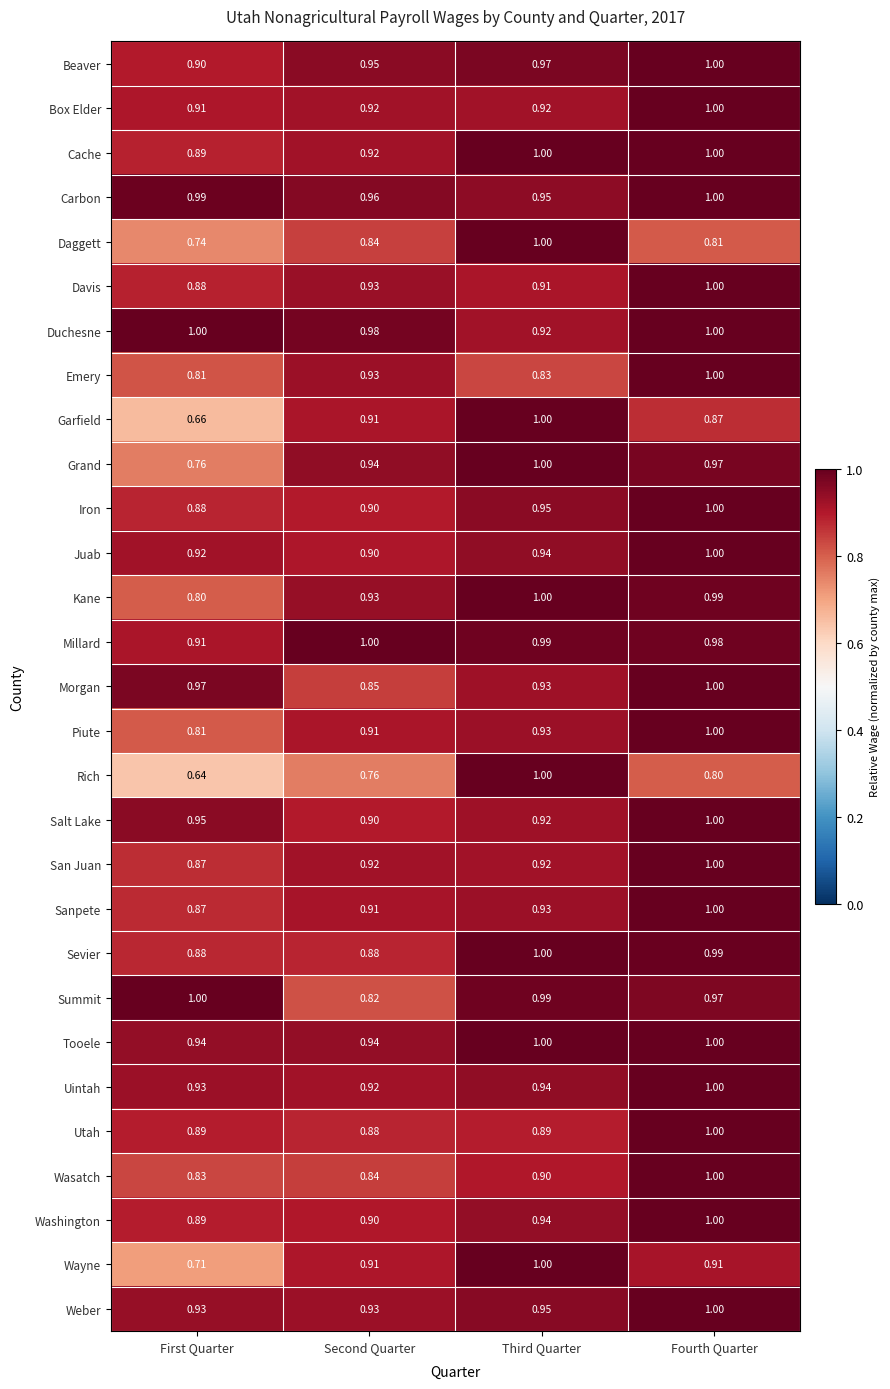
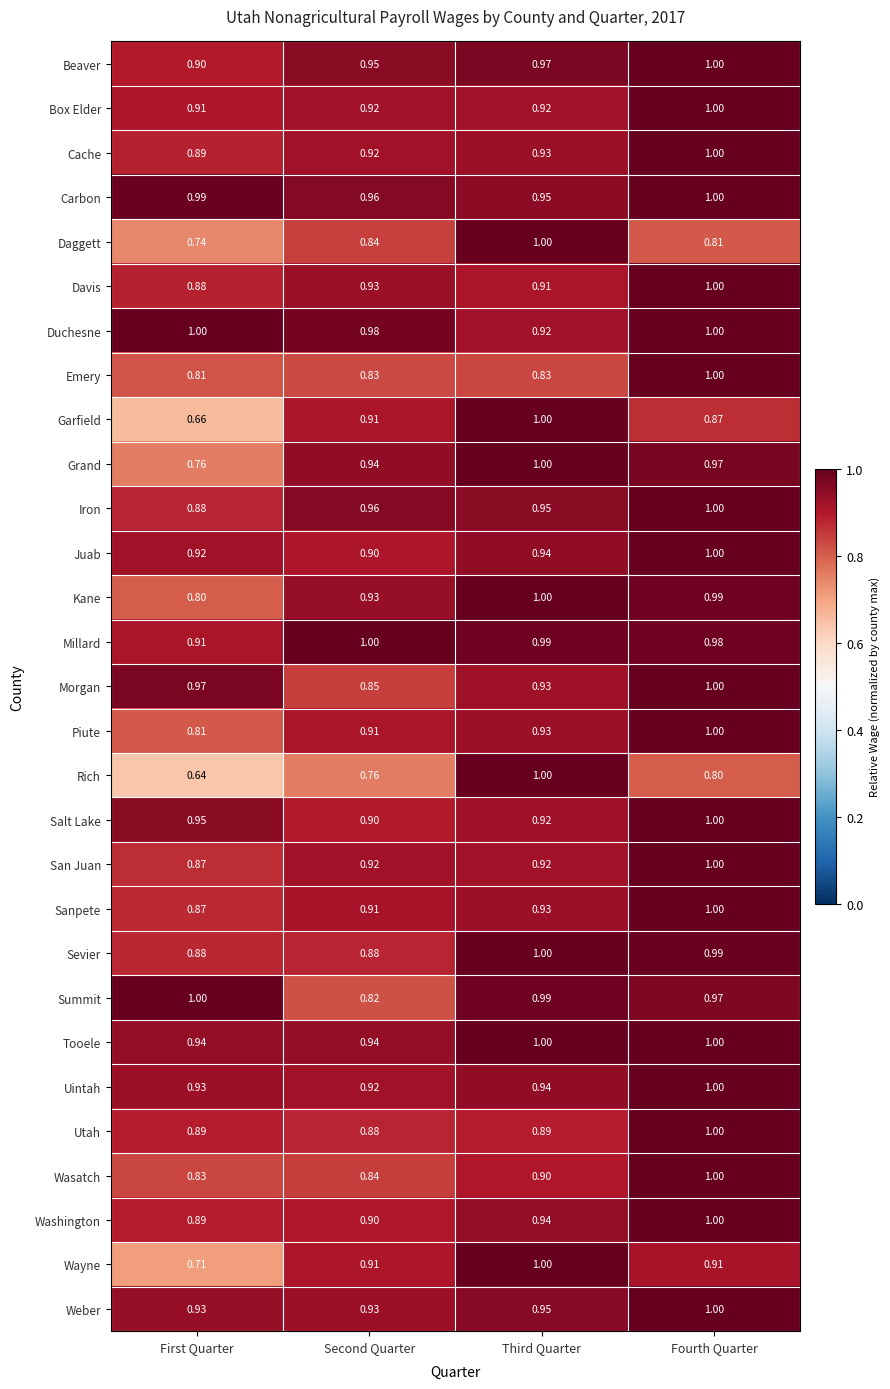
  {
    "Beaver": {
      "First Quarter": 0.90,
      "Second Quarter": 0.95,
      "Third Quarter": 0.97,
      "Fourth Quarter": 1.00
    },
    "Box Elder": {
      "First Quarter": 0.91,
      "Second Quarter": 0.92,
      "Third Quarter": 0.92,
      "Fourth Quarter": 1.00
    },
    "Cache": {
      "First Quarter": 0.89,
      "Second Quarter": 0.92,
-     "Third Quarter": 1.00,
+     "Third Quarter": 0.93,
      "Fourth Quarter": 1.00
    },
    "Carbon": {
      "First Quarter": 0.99,
      "Second Quarter": 0.96,
      "Third Quarter": 0.95,
      "Fourth Quarter": 1.00
    },
    "Daggett": {
      "First Quarter": 0.74,
      "Second Quarter": 0.84,
      "Third Quarter": 1.00,
      "Fourth Quarter": 0.81
    },
    "Davis": {
      "First Quarter": 0.88,
      "Second Quarter": 0.93,
      "Third Quarter": 0.91,
      "Fourth Quarter": 1.00
    },
    "Duchesne": {
      "First Quarter": 1.00,
      "Second Quarter": 0.98,
      "Third Quarter": 0.92,
      "Fourth Quarter": 1.00
    },
    "Emery": {
      "First Quarter": 0.81,
-     "Second Quarter": 0.93,
+     "Second Quarter": 0.83,
      "Third Quarter": 0.83,
      "Fourth Quarter": 1.00
    },
    "Garfield": {
      "First Quarter": 0.66,
      "Second Quarter": 0.91,
      "Third Quarter": 1.00,
      "Fourth Quarter": 0.87
    },
    "Grand": {
      "First Quarter": 0.76,
      "Second Quarter": 0.94,
      "Third Quarter": 1.00,
      "Fourth Quarter": 0.97
    },
    "Iron": {
      "First Quarter": 0.88,
-     "Second Quarter": 0.90,
+     "Second Quarter": 0.96,
      "Third Quarter": 0.95,
      "Fourth Quarter": 1.00
    },
    "Juab": {
      "First Quarter": 0.92,
      "Second Quarter": 0.90,
      "Third Quarter": 0.94,
      "Fourth Quarter": 1.00
    },
    "Kane": {
      "First Quarter": 0.80,
      "Second Quarter": 0.93,
      "Third Quarter": 1.00,
      "Fourth Quarter": 0.99
    },
    "Millard": {
      "First Quarter": 0.91,
      "Second Quarter": 1.00,
      "Third Quarter": 0.99,
      "Fourth Quarter": 0.98
    },
    "Morgan": {
      "First Quarter": 0.97,
      "Second Quarter": 0.85,
      "Third Quarter": 0.93,
      "Fourth Quarter": 1.00
    },
    "Piute": {
      "First Quarter": 0.81,
      "Second Quarter": 0.91,
      "Third Quarter": 0.93,
      "Fourth Quarter": 1.00
    },
    "Rich": {
      "First Quarter": 0.64,
      "Second Quarter": 0.76,
      "Third Quarter": 1.00,
      "Fourth Quarter": 0.80
    },
    "Salt Lake": {
      "First Quarter": 0.95,
      "Second Quarter": 0.90,
      "Third Quarter": 0.92,
      "Fourth Quarter": 1.00
    },
    "San Juan": {
      "First Quarter": 0.87,
      "Second Quarter": 0.92,
      "Third Quarter": 0.92,
      "Fourth Quarter": 1.00
    },
    "Sanpete": {
      "First Quarter": 0.87,
      "Second Quarter": 0.91,
      "Third Quarter": 0.93,
      "Fourth Quarter": 1.00
    },
    "Sevier": {
      "First Quarter": 0.88,
      "Second Quarter": 0.88,
      "Third Quarter": 1.00,
      "Fourth Quarter": 0.99
    },
    "Summit": {
      "First Quarter": 1.00,
      "Second Quarter": 0.82,
      "Third Quarter": 0.99,
      "Fourth Quarter": 0.97
    },
    "Tooele": {
      "First Quarter": 0.94,
      "Second Quarter": 0.94,
      "Third Quarter": 1.00,
      "Fourth Quarter": 1.00
    },
    "Uintah": {
      "First Quarter": 0.93,
      "Second Quarter": 0.92,
      "Third Quarter": 0.94,
      "Fourth Quarter": 1.00
    },
    "Utah": {
      "First Quarter": 0.89,
      "Second Quarter": 0.88,
      "Third Quarter": 0.89,
      "Fourth Quarter": 1.00
    },
    "Wasatch": {
      "First Quarter": 0.83,
      "Second Quarter": 0.84,
      "Third Quarter": 0.90,
      "Fourth Quarter": 1.00
    },
    "Washington": {
      "First Quarter": 0.89,
      "Second Quarter": 0.90,
      "Third Quarter": 0.94,
      "Fourth Quarter": 1.00
    },
    "Wayne": {
      "First Quarter": 0.71,
      "Second Quarter": 0.91,
      "Third Quarter": 1.00,
      "Fourth Quarter": 0.91
    },
    "Weber": {
      "First Quarter": 0.93,
      "Second Quarter": 0.93,
      "Third Quarter": 0.95,
      "Fourth Quarter": 1.00
    }
  }
